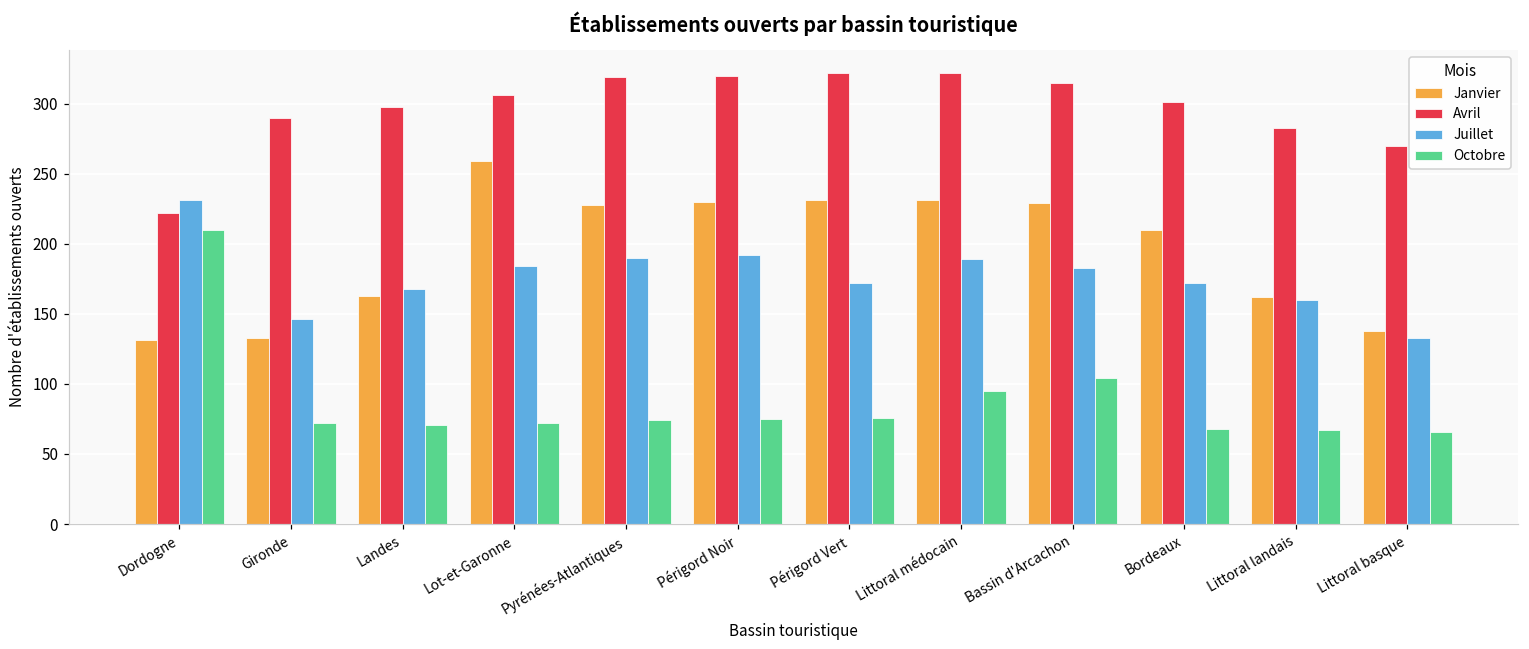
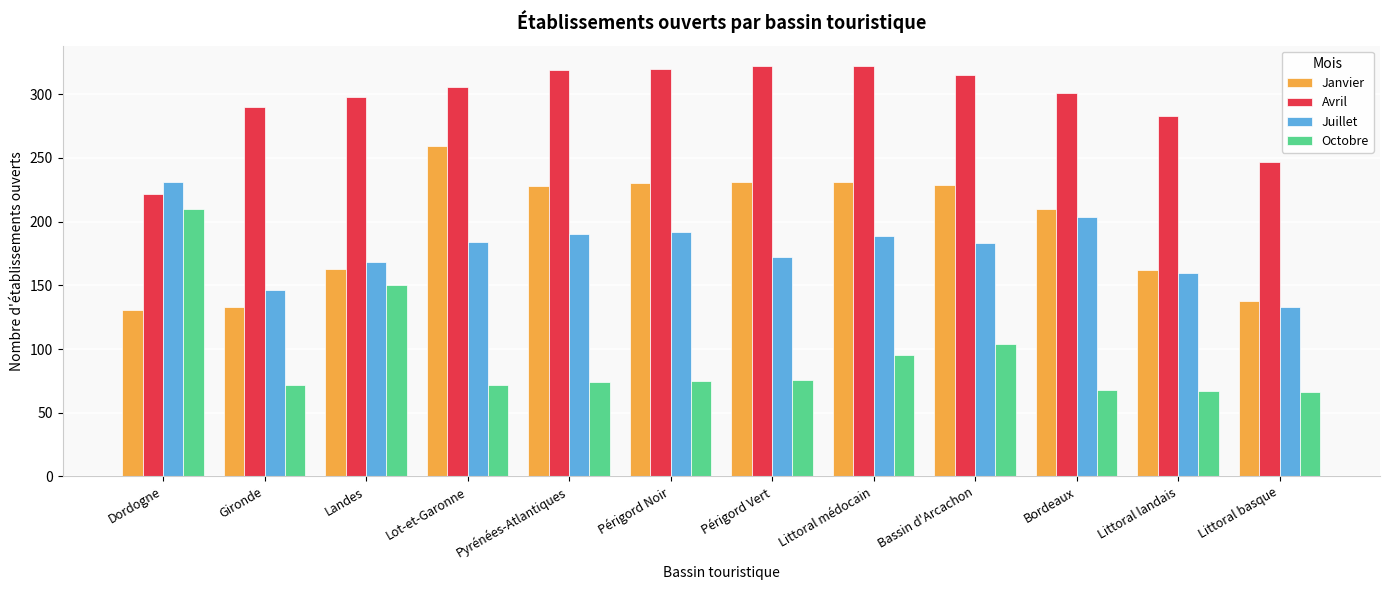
  {
    "Janvier": {
      "Dordogne": 131,
      "Gironde": 133,
      "Landes": 163,
      "Lot-et-Garonne": 259,
      "Pyrénées-Atlantiques": 228,
      "Périgord Noir": 230,
      "Périgord Vert": 231,
      "Littoral médocain": 231,
      "Bassin d'Arcachon": 229,
      "Bordeaux": 210,
      "Littoral landais": 162,
      "Littoral basque": 138
    },
    "Avril": {
      "Dordogne": 222,
      "Gironde": 290,
      "Landes": 298,
      "Lot-et-Garonne": 306,
      "Pyrénées-Atlantiques": 319,
      "Périgord Noir": 320,
      "Périgord Vert": 322,
      "Littoral médocain": 322,
      "Bassin d'Arcachon": 315,
      "Bordeaux": 301,
      "Littoral landais": 283,
-     "Littoral basque": 270
+     "Littoral basque": 247
    },
    "Juillet": {
      "Dordogne": 231,
      "Gironde": 146,
      "Landes": 168,
      "Lot-et-Garonne": 184,
      "Pyrénées-Atlantiques": 190,
      "Périgord Noir": 192,
      "Périgord Vert": 172,
      "Littoral médocain": 189,
      "Bassin d'Arcachon": 183,
-     "Bordeaux": 172,
+     "Bordeaux": 204,
      "Littoral landais": 160,
      "Littoral basque": 133
    },
    "Octobre": {
      "Dordogne": 210,
      "Gironde": 72,
-     "Landes": 71,
+     "Landes": 150,
      "Lot-et-Garonne": 72,
      "Pyrénées-Atlantiques": 74,
      "Périgord Noir": 75,
      "Périgord Vert": 76,
      "Littoral médocain": 95,
      "Bassin d'Arcachon": 104,
      "Bordeaux": 68,
      "Littoral landais": 67,
      "Littoral basque": 66
    }
  }
